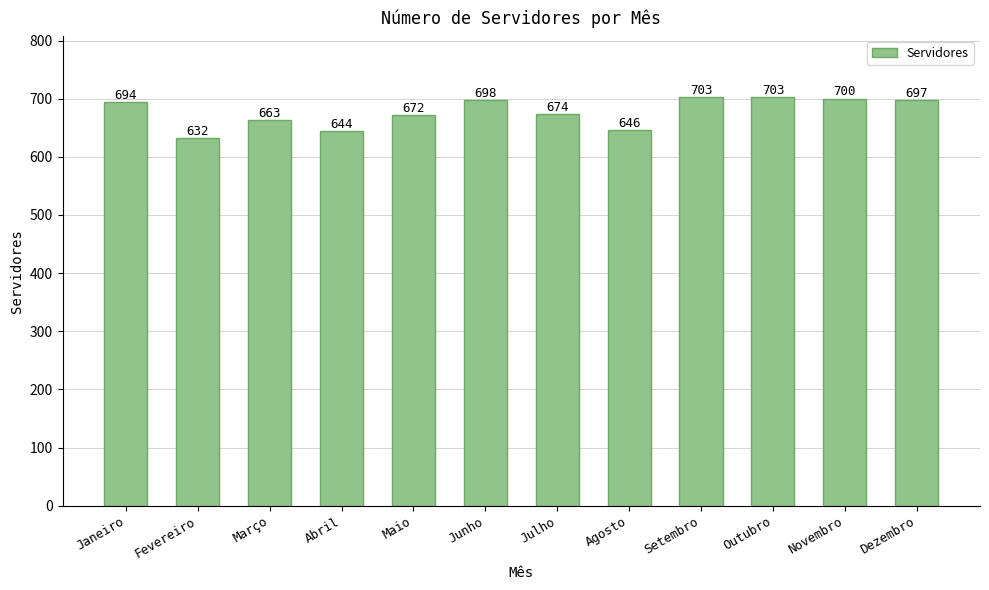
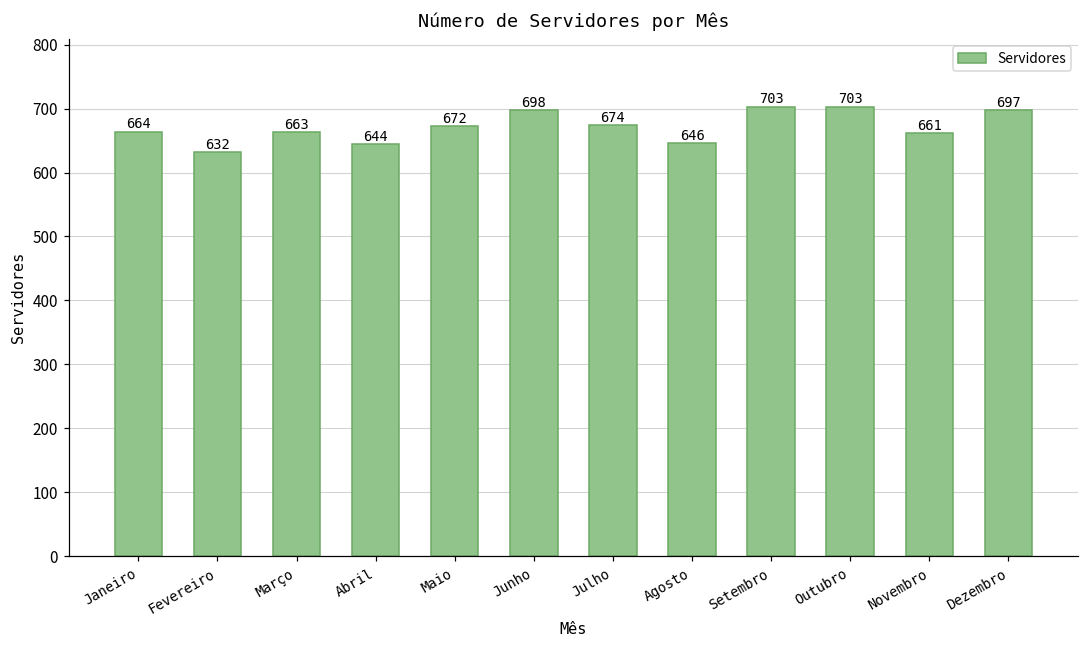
  {
-   "Janeiro": 694,
+   "Janeiro": 664,
    "Fevereiro": 632,
    "Março": 663,
    "Abril": 644,
    "Maio": 672,
    "Junho": 698,
    "Julho": 674,
    "Agosto": 646,
    "Setembro": 703,
    "Outubro": 703,
-   "Novembro": 700,
+   "Novembro": 661,
    "Dezembro": 697
  }
